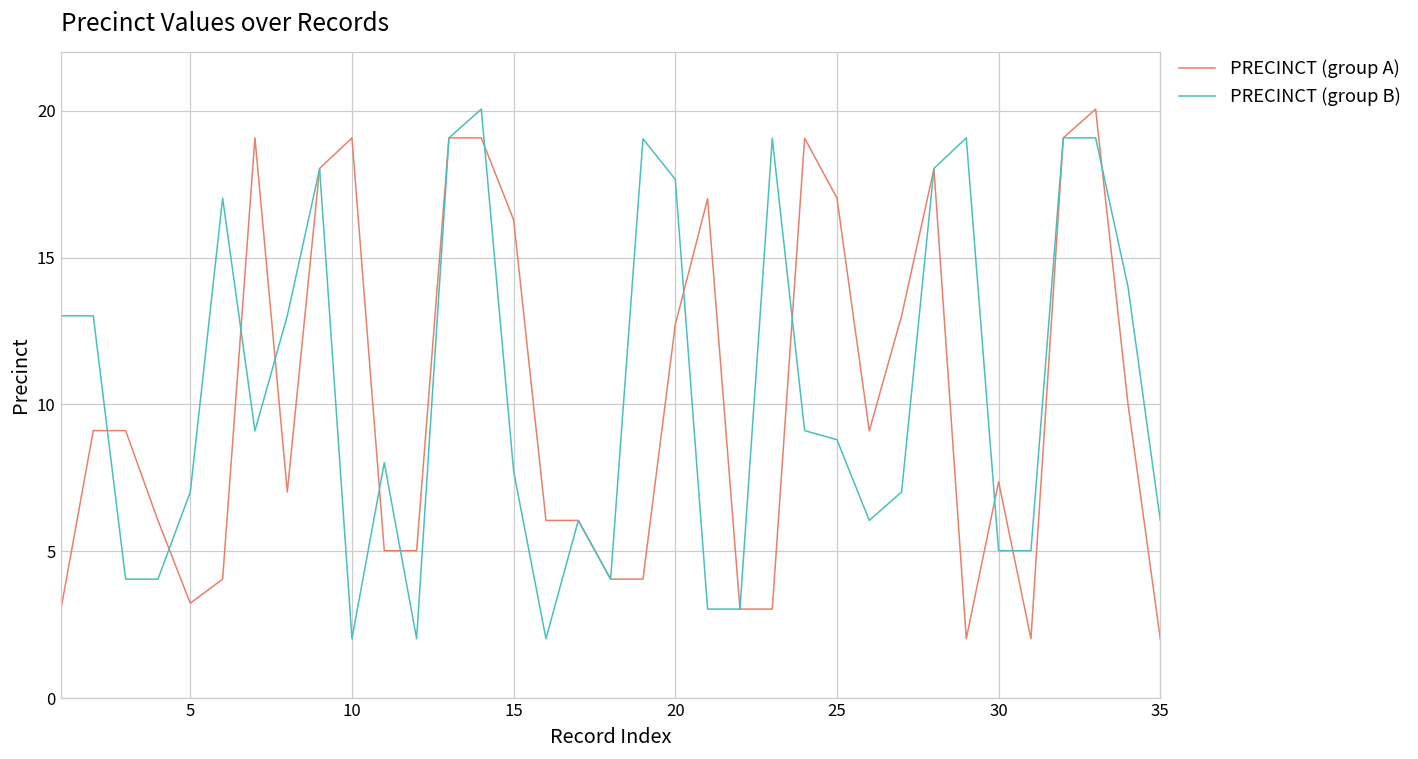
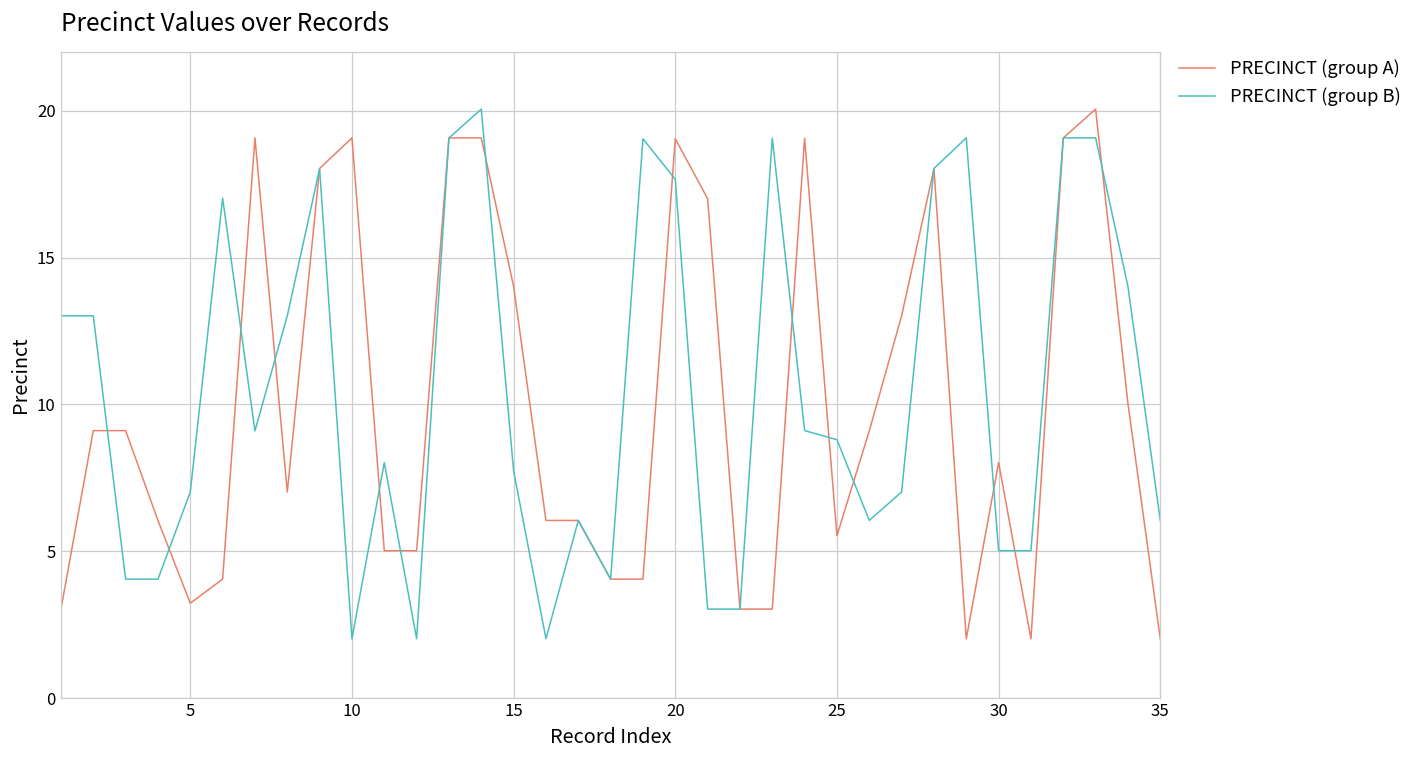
  {
    "PRECINCT (group A)": {
      "5": 3.2,
      "10": 19.1,
-     "15": 16.3,
-     "20": 12.7,
-     "25": 17.0,
-     "30": 7.4,
+     "15": 14.0,
+     "20": 19.1,
+     "25": 5.5,
+     "30": 8.0,
      "35": 2.0
    },
    "PRECINCT (group B)": {
      "5": 7.0,
      "10": 2.0,
      "15": 7.7,
      "20": 17.7,
      "25": 8.8,
      "30": 5.0,
      "35": 6.1
    }
  }
